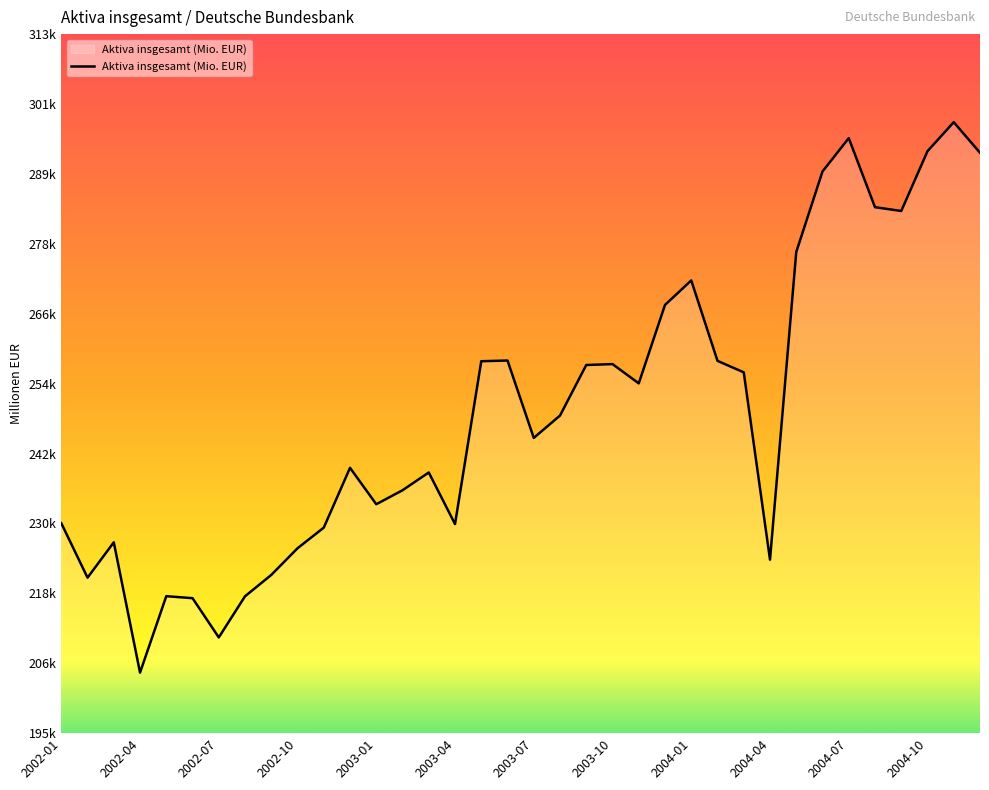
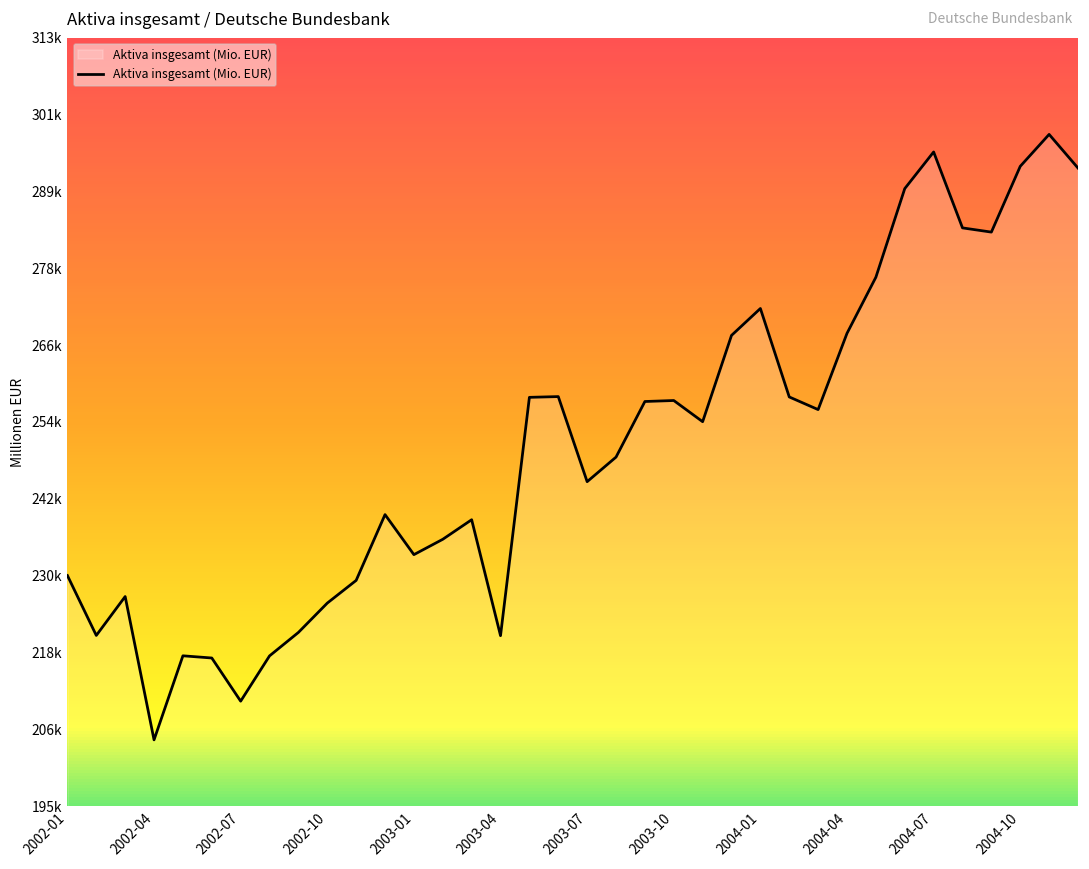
  {
    "2002-01": 231000,
    "2002-04": 205000,
    "2002-07": 211000,
    "2002-10": 226000,
    "2003-01": 234000,
-   "2003-04": 231000,
+   "2003-04": 221000,
    "2003-07": 245000,
    "2003-10": 258000,
    "2004-01": 272000,
-   "2004-04": 224000,
+   "2004-04": 268000,
    "2004-07": 296000,
    "2004-10": 294000
  }
